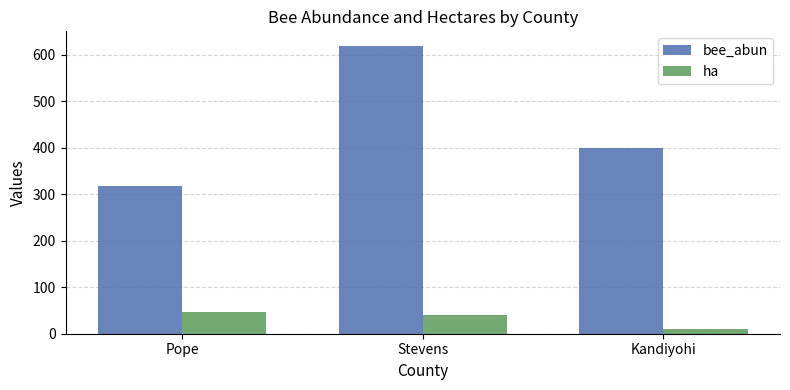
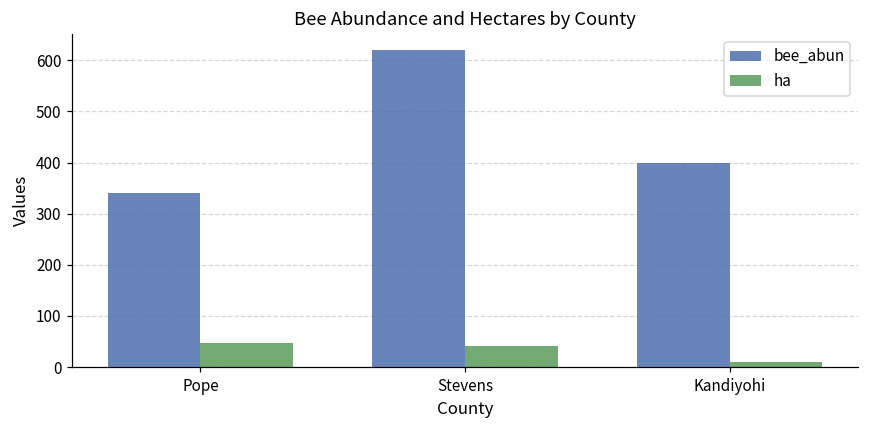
  {
    "bee_abun": {
-     "Pope": 320,
+     "Pope": 340,
      "Stevens": 620,
      "Kandiyohi": 400
    },
    "ha": {
      "Pope": 50,
      "Stevens": 40,
      "Kandiyohi": 10
    }
  }
